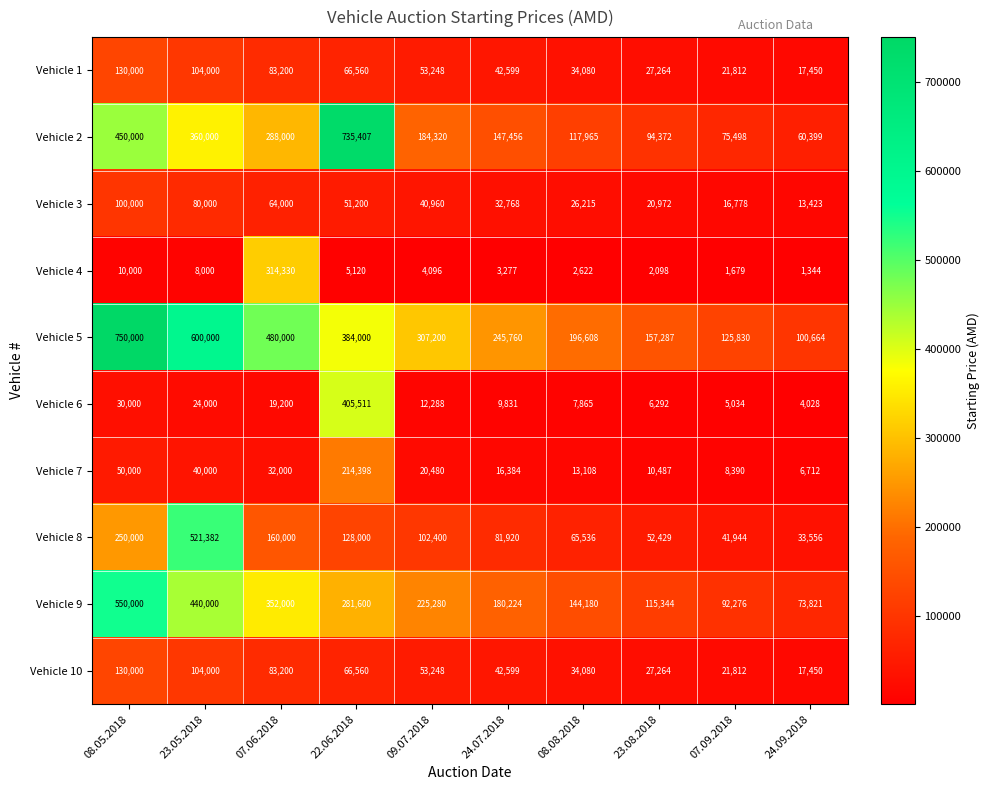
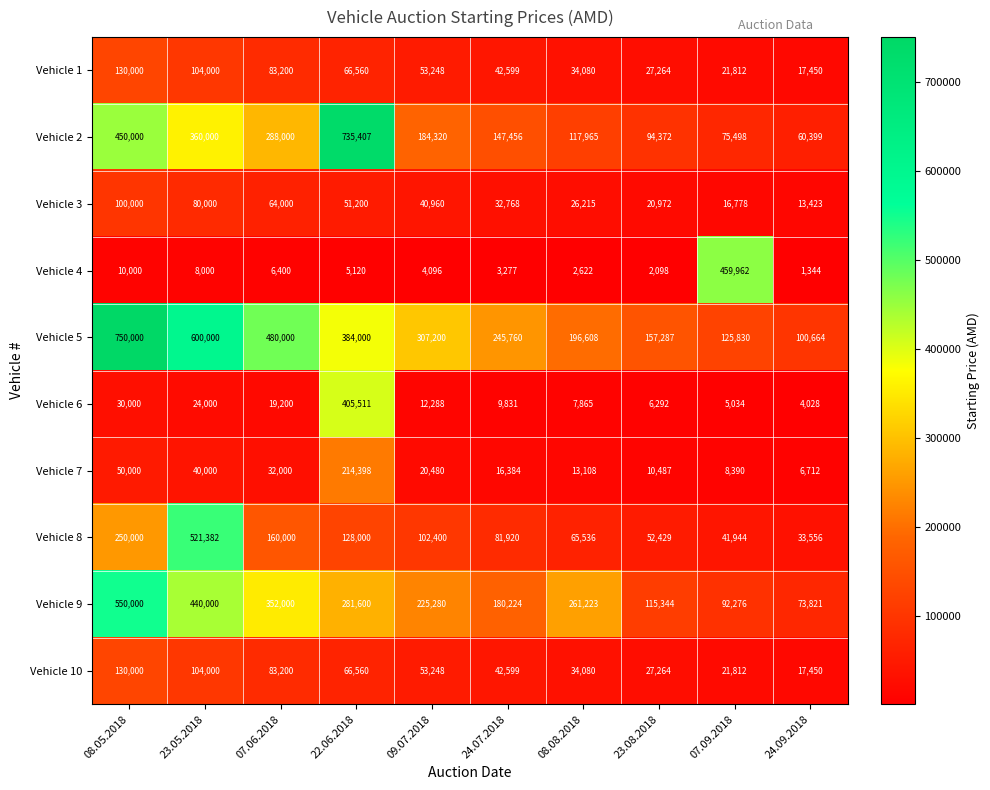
  {
    "Vehicle 1": {
      "08.05.2018": "130,000",
      "23.05.2018": "104,000",
      "07.06.2018": "83,200",
      "22.06.2018": "66,560",
      "09.07.2018": "53,248",
      "24.07.2018": "42,599",
      "08.08.2018": "34,080",
      "23.08.2018": "27,264",
      "07.09.2018": "21,812",
      "24.09.2018": "17,450"
    },
    "Vehicle 2": {
      "08.05.2018": "450,000",
      "23.05.2018": "360,000",
      "07.06.2018": "288,000",
      "22.06.2018": "735,407",
      "09.07.2018": "184,320",
      "24.07.2018": "147,456",
      "08.08.2018": "117,965",
      "23.08.2018": "94,372",
      "07.09.2018": "75,498",
      "24.09.2018": "60,399"
    },
    "Vehicle 3": {
      "08.05.2018": "100,000",
      "23.05.2018": "80,000",
      "07.06.2018": "64,000",
      "22.06.2018": "51,200",
      "09.07.2018": "40,960",
      "24.07.2018": "32,768",
      "08.08.2018": "26,215",
      "23.08.2018": "20,972",
      "07.09.2018": "16,778",
      "24.09.2018": "13,423"
    },
    "Vehicle 4": {
      "08.05.2018": "10,000",
      "23.05.2018": "8,000",
-     "07.06.2018": "314,330",
+     "07.06.2018": "6,400",
      "22.06.2018": "5,120",
      "09.07.2018": "4,096",
      "24.07.2018": "3,277",
      "08.08.2018": "2,622",
      "23.08.2018": "2,098",
-     "07.09.2018": "1,679",
+     "07.09.2018": "459,962",
      "24.09.2018": "1,344"
    },
    "Vehicle 5": {
      "08.05.2018": "750,000",
      "23.05.2018": "600,000",
      "07.06.2018": "480,000",
      "22.06.2018": "384,000",
      "09.07.2018": "307,200",
      "24.07.2018": "245,760",
      "08.08.2018": "196,608",
      "23.08.2018": "157,287",
      "07.09.2018": "125,830",
      "24.09.2018": "100,664"
    },
    "Vehicle 6": {
      "08.05.2018": "30,000",
      "23.05.2018": "24,000",
      "07.06.2018": "19,200",
      "22.06.2018": "405,511",
      "09.07.2018": "12,288",
      "24.07.2018": "9,831",
      "08.08.2018": "7,865",
      "23.08.2018": "6,292",
      "07.09.2018": "5,034",
      "24.09.2018": "4,028"
    },
    "Vehicle 7": {
      "08.05.2018": "50,000",
      "23.05.2018": "40,000",
      "07.06.2018": "32,000",
      "22.06.2018": "214,398",
      "09.07.2018": "20,480",
      "24.07.2018": "16,384",
      "08.08.2018": "13,108",
      "23.08.2018": "10,487",
      "07.09.2018": "8,390",
      "24.09.2018": "6,712"
    },
    "Vehicle 8": {
      "08.05.2018": "250,000",
      "23.05.2018": "521,382",
      "07.06.2018": "160,000",
      "22.06.2018": "128,000",
      "09.07.2018": "102,400",
      "24.07.2018": "81,920",
      "08.08.2018": "65,536",
      "23.08.2018": "52,429",
      "07.09.2018": "41,944",
      "24.09.2018": "33,556"
    },
    "Vehicle 9": {
      "08.05.2018": "550,000",
      "23.05.2018": "440,000",
      "07.06.2018": "352,000",
      "22.06.2018": "281,600",
      "09.07.2018": "225,280",
      "24.07.2018": "180,224",
-     "08.08.2018": "144,180",
+     "08.08.2018": "261,223",
      "23.08.2018": "115,344",
      "07.09.2018": "92,276",
      "24.09.2018": "73,821"
    },
    "Vehicle 10": {
      "08.05.2018": "130,000",
      "23.05.2018": "104,000",
      "07.06.2018": "83,200",
      "22.06.2018": "66,560",
      "09.07.2018": "53,248",
      "24.07.2018": "42,599",
      "08.08.2018": "34,080",
      "23.08.2018": "27,264",
      "07.09.2018": "21,812",
      "24.09.2018": "17,450"
    }
  }
